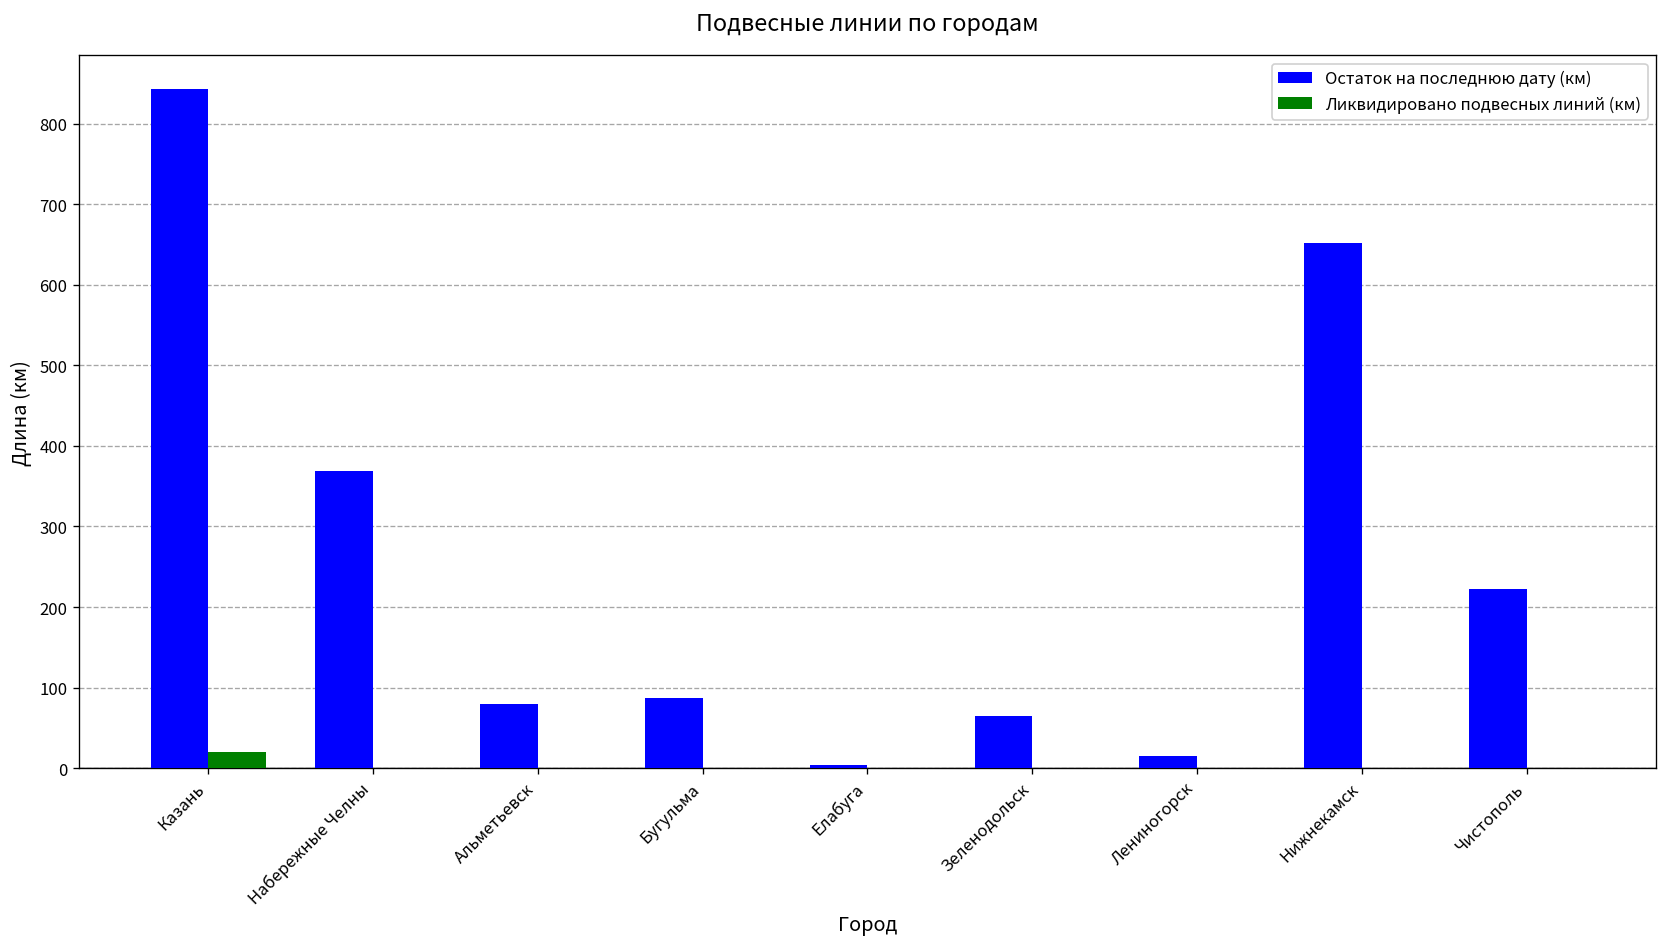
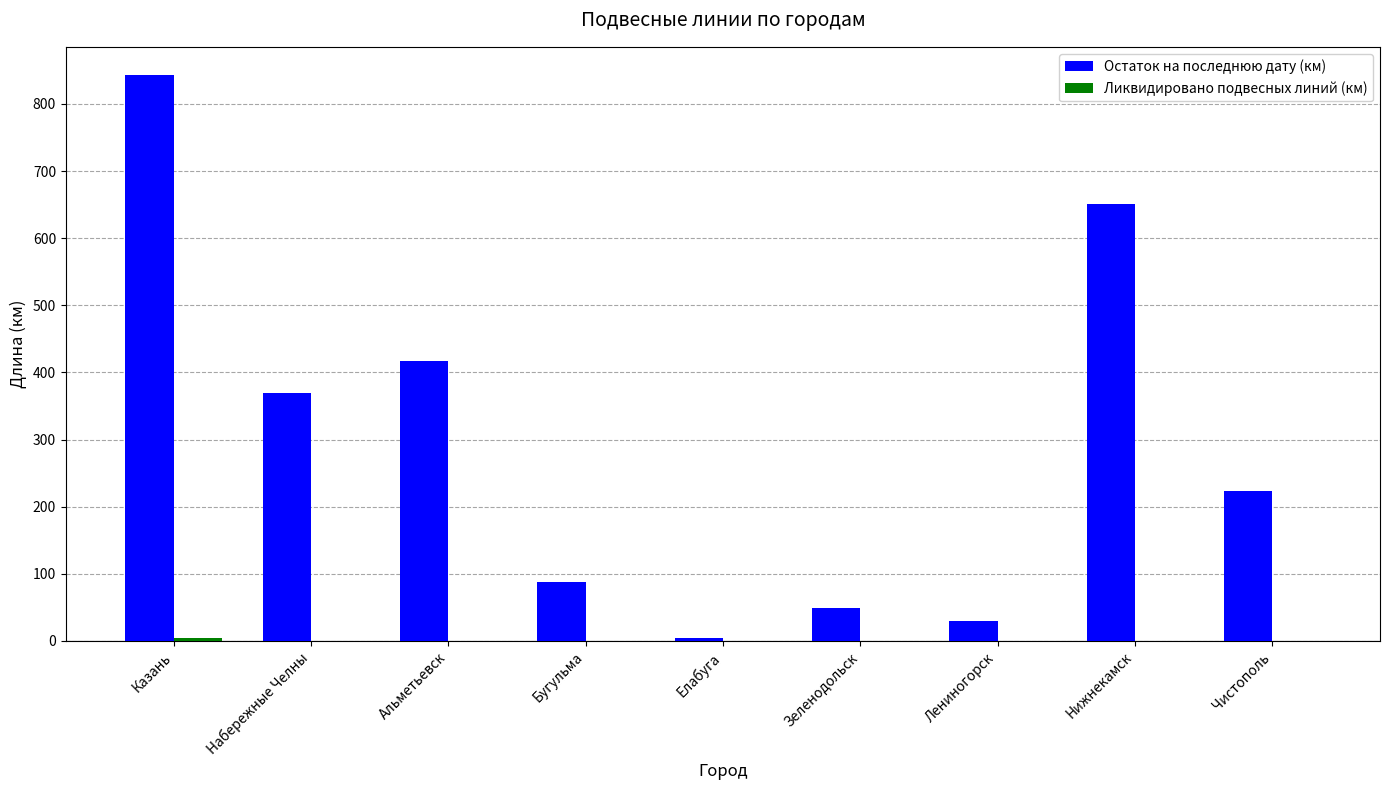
  {
    "Остаток на последнюю дату (км)": {
      "Казань": 840,
      "Набережные Челны": 370,
-     "Альметьевск": 80,
+     "Альметьевск": 420,
      "Бугульма": 90,
      "Елабуга": 0,
-     "Зеленодольск": 60,
-     "Лениногорск": 20,
+     "Зеленодольск": 50,
+     "Лениногорск": 30,
      "Нижнекамск": 650,
      "Чистополь": 220
    },
    "Ликвидировано подвесных линий (км)": {
-     "Казань": 20,
+     "Казань": 0,
      "Набережные Челны": 0,
      "Альметьевск": 0,
      "Бугульма": 0,
      "Елабуга": 0,
      "Лениногорск": 0,
      "Нижнекамск": 0,
      "Чистополь": 0
    }
  }
